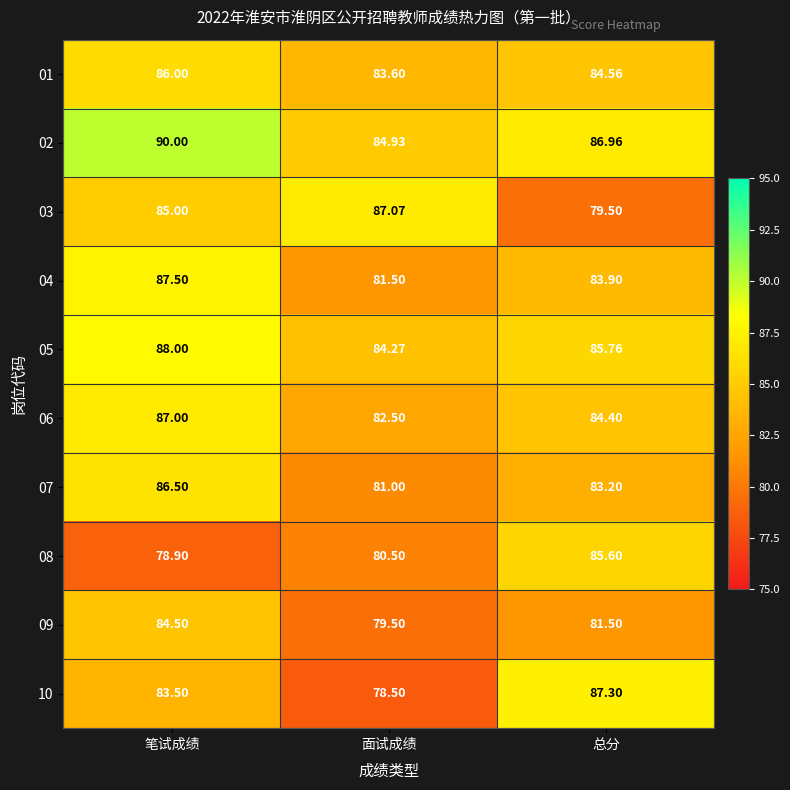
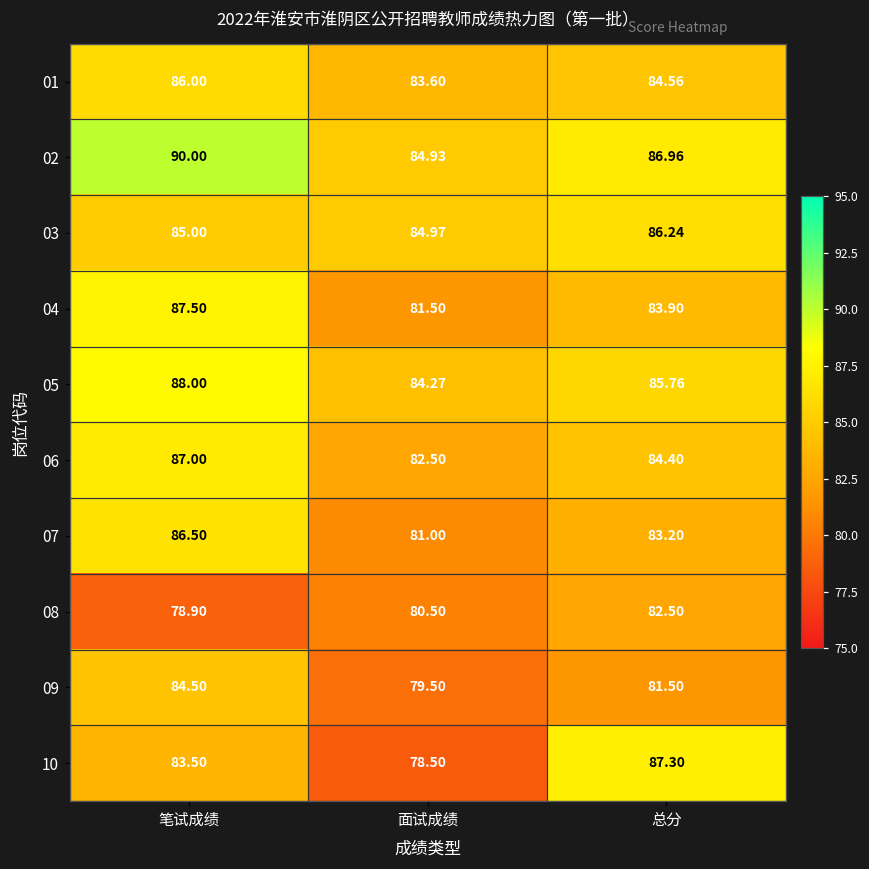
  {
    "01": {
      "笔试成绩": 86.00,
      "面试成绩": 83.60,
      "总分": 84.56
    },
    "02": {
      "笔试成绩": 90.00,
      "面试成绩": 84.93,
      "总分": 86.96
    },
    "03": {
      "笔试成绩": 85.00,
-     "面试成绩": 87.07,
-     "总分": 79.50
+     "面试成绩": 84.97,
+     "总分": 86.24
    },
    "04": {
      "笔试成绩": 87.50,
      "面试成绩": 81.50,
      "总分": 83.90
    },
    "05": {
      "笔试成绩": 88.00,
      "面试成绩": 84.27,
      "总分": 85.76
    },
    "06": {
      "笔试成绩": 87.00,
      "面试成绩": 82.50,
      "总分": 84.40
    },
    "07": {
      "笔试成绩": 86.50,
      "面试成绩": 81.00,
      "总分": 83.20
    },
    "08": {
      "笔试成绩": 78.90,
      "面试成绩": 80.50,
-     "总分": 85.60
+     "总分": 82.50
    },
    "09": {
      "笔试成绩": 84.50,
      "面试成绩": 79.50,
      "总分": 81.50
    },
    "10": {
      "笔试成绩": 83.50,
      "面试成绩": 78.50,
      "总分": 87.30
    }
  }
